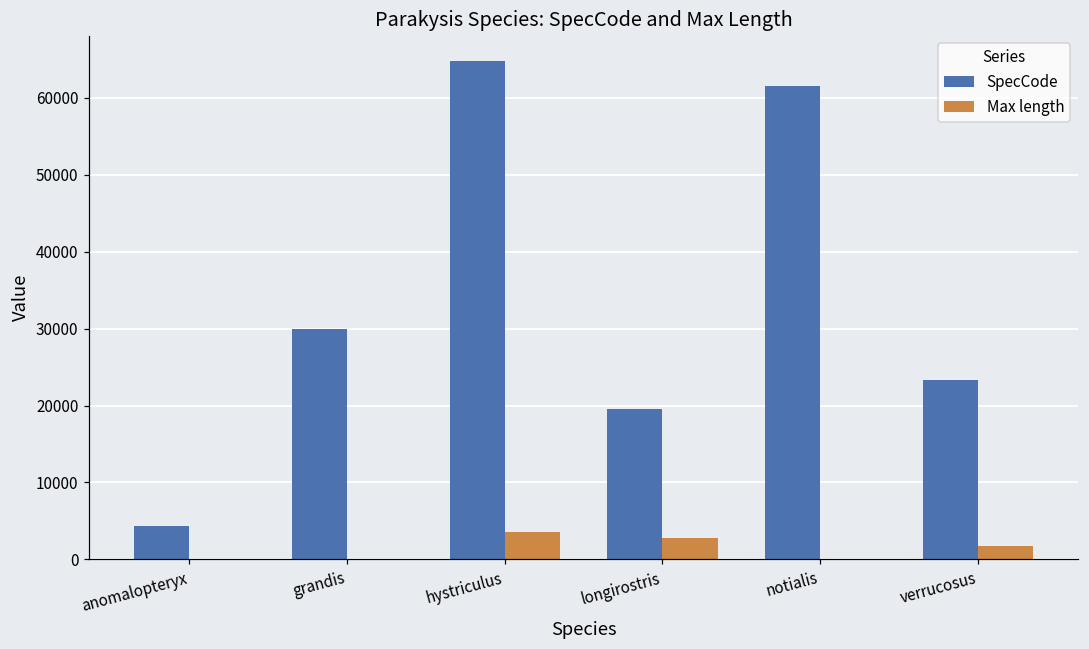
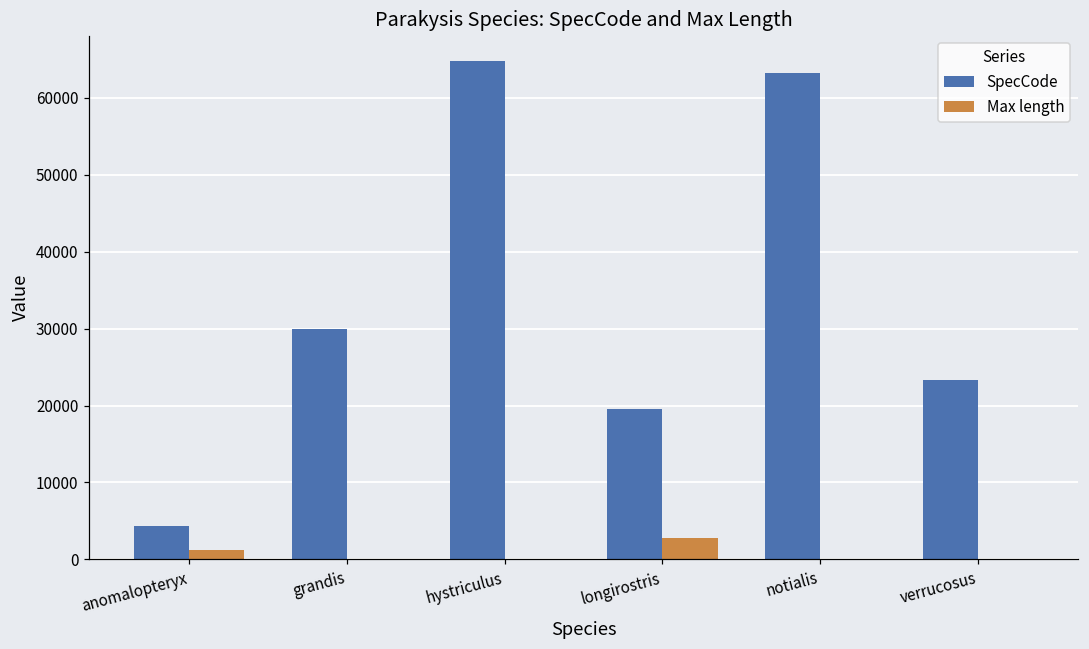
  {
    "SpecCode": {
      "anomalopteryx": 4000,
      "grandis": 30000,
      "hystriculus": 65000,
      "longirostris": 20000,
-     "notialis": 62000,
+     "notialis": 63000,
      "verrucosus": 23000
    },
    "Max length": {
-     "anomalopteryx": 0,
-     "hystriculus": 4000,
+     "anomalopteryx": 1000,
+     "hystriculus": 0,
      "longirostris": 3000,
-     "verrucosus": 2000
+     "verrucosus": 0
    }
  }
